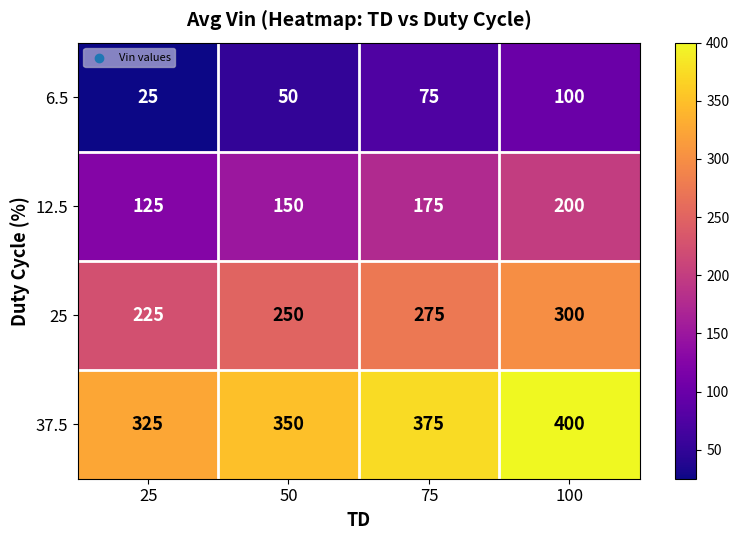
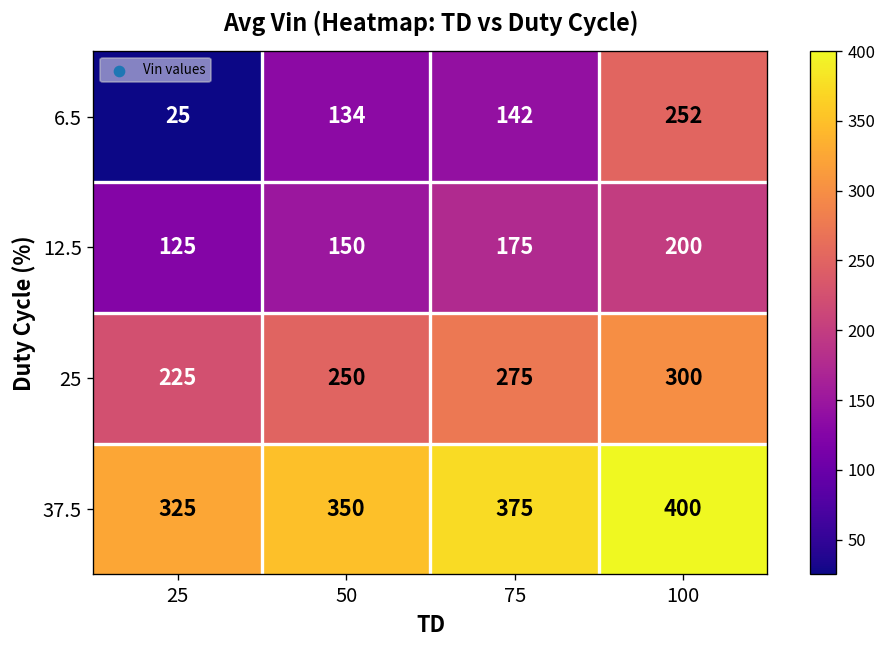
  {
    "6.5": {
      "25": 25,
-     "50": 50,
-     "75": 75,
-     "100": 100
+     "50": 134,
+     "75": 142,
+     "100": 252
    },
    "12.5": {
      "25": 125,
      "50": 150,
      "75": 175,
      "100": 200
    },
    "25": {
      "25": 225,
      "50": 250,
      "75": 275,
      "100": 300
    },
    "37.5": {
      "25": 325,
      "50": 350,
      "75": 375,
      "100": 400
    }
  }
